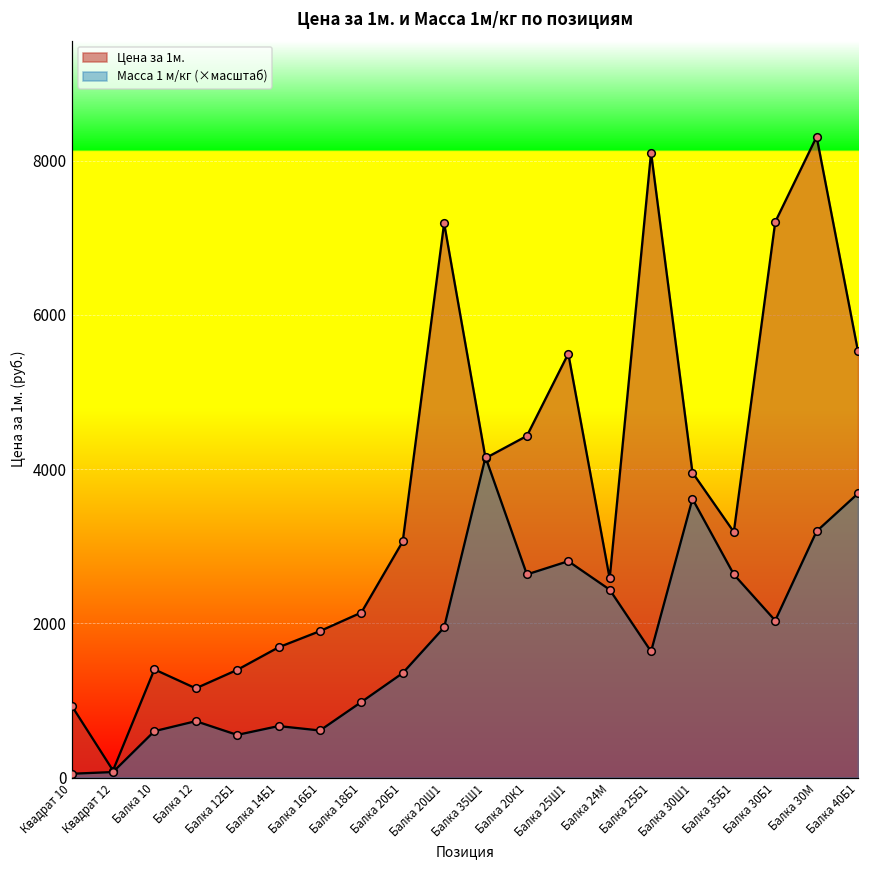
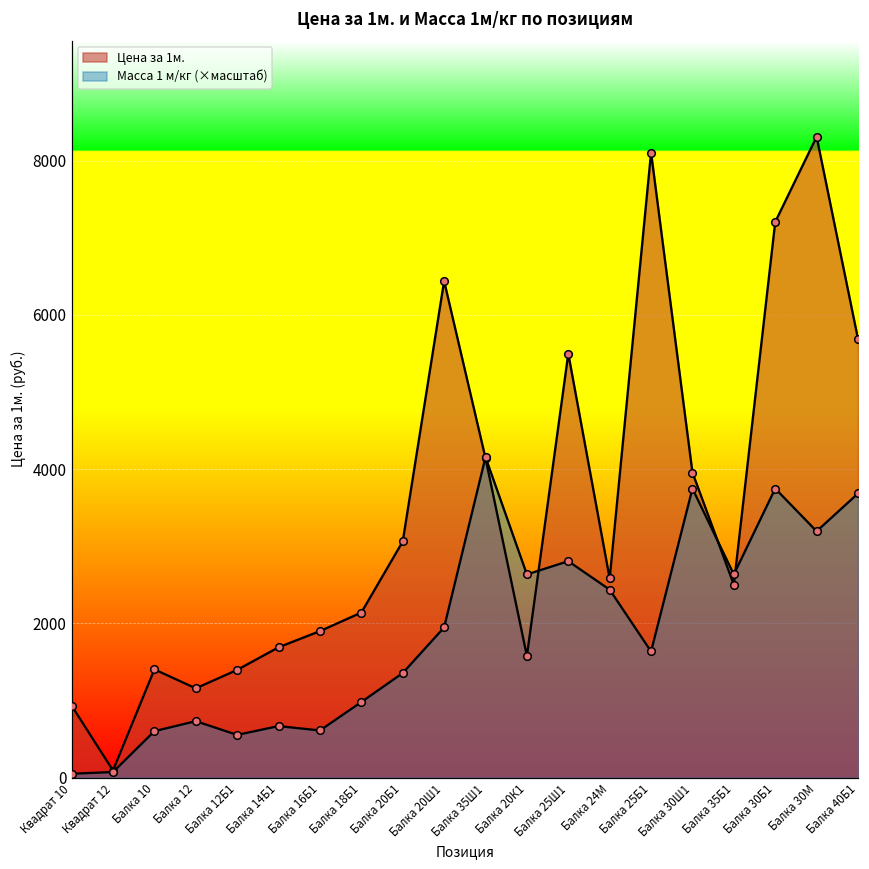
  {
    "Цена за 1м.": {
      "Квадрат 10": 900,
      "Балка 10": 1400,
      "Балка 12": 1200,
      "Балка 12Б1": 1400,
      "Балка 14Б1": 1700,
      "Балка 16Б1": 1900,
      "Балка 18Б1": 2100,
      "Балка 20Б1": 3100,
-     "Балка 20Ш1": 7200,
-     "Балка 20К1": 4400,
+     "Балка 20Ш1": 6400,
+     "Балка 20К1": 1600,
      "Балка 25Ш1": 5500,
      "Балка 24М": 2600,
      "Балка 25Б1": 8100,
      "Балка 30Ш1": 4000,
-     "Балка 35Б1": 3200,
+     "Балка 35Б1": 2500,
      "Балка 30Б1": 7200,
      "Балка 30М": 8300,
-     "Балка 40Б1": 5500
+     "Балка 40Б1": 5700
    },
    "Масса 1 м/кг (×масштаб)": {
      "Квадрат 10": 0,
      "Балка 10": 600,
      "Балка 12": 700,
      "Балка 12Б1": 600,
      "Балка 14Б1": 700,
      "Балка 16Б1": 600,
      "Балка 18Б1": 1000,
      "Балка 20Б1": 1400,
      "Балка 20Ш1": 1900,
      "Балка 20К1": 2600,
      "Балка 25Ш1": 2800,
      "Балка 24М": 2400,
      "Балка 25Б1": 1600,
-     "Балка 30Ш1": 3600,
+     "Балка 30Ш1": 3700,
      "Балка 35Б1": 2600,
-     "Балка 30Б1": 2000,
+     "Балка 30Б1": 3700,
      "Балка 30М": 3200,
      "Балка 40Б1": 3700
    }
  }
